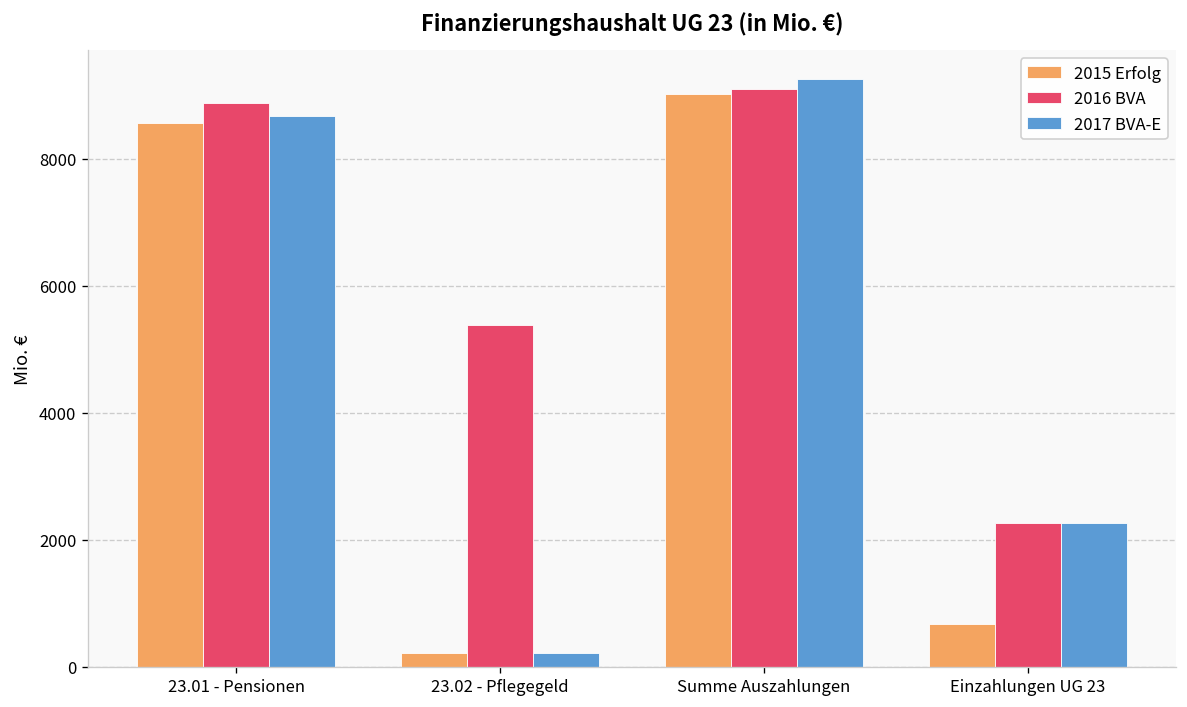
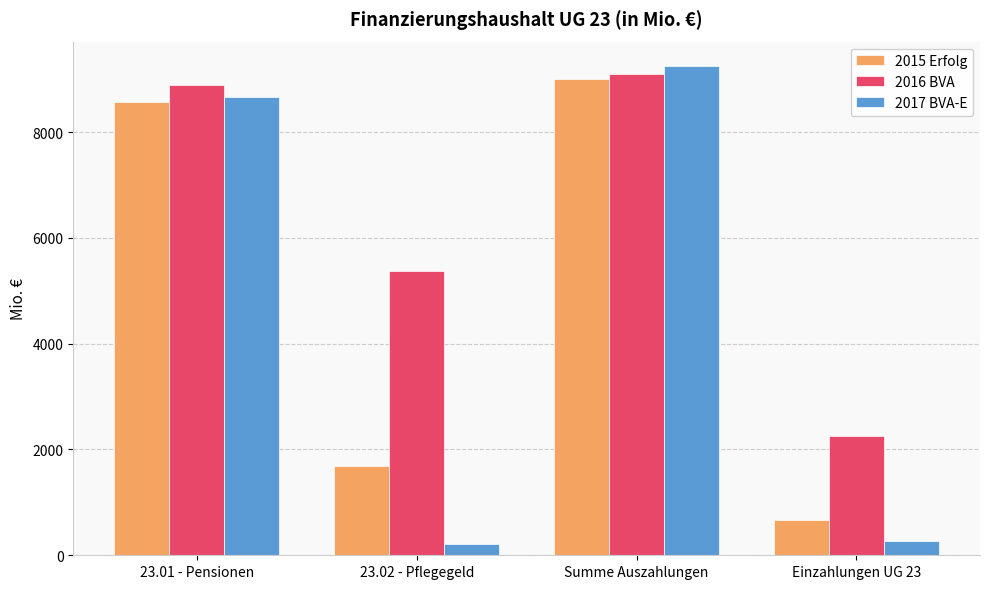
  {
    "2015 Erfolg": {
      "23.01 - Pensionen": 8600,
-     "23.02 - Pflegegeld": 200,
+     "23.02 - Pflegegeld": 1700,
      "Summe Auszahlungen": 9000,
      "Einzahlungen UG 23": 700
    },
    "2016 BVA": {
      "23.01 - Pensionen": 8900,
      "23.02 - Pflegegeld": 5400,
      "Summe Auszahlungen": 9100,
      "Einzahlungen UG 23": 2300
    },
    "2017 BVA-E": {
      "23.01 - Pensionen": 8700,
      "23.02 - Pflegegeld": 200,
      "Summe Auszahlungen": 9200,
-     "Einzahlungen UG 23": 2300
+     "Einzahlungen UG 23": 300
    }
  }
